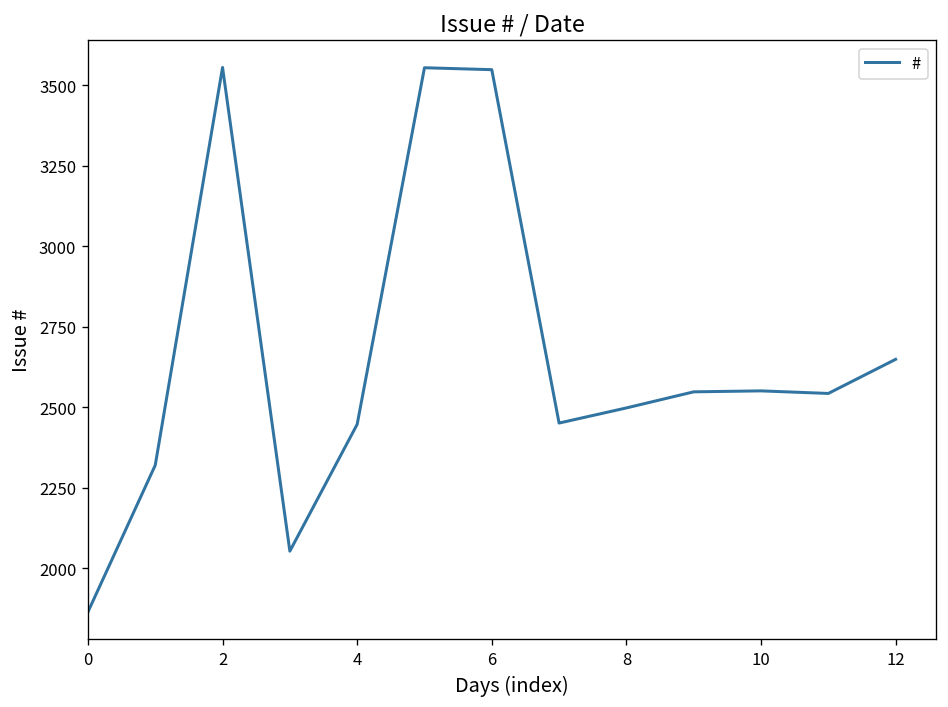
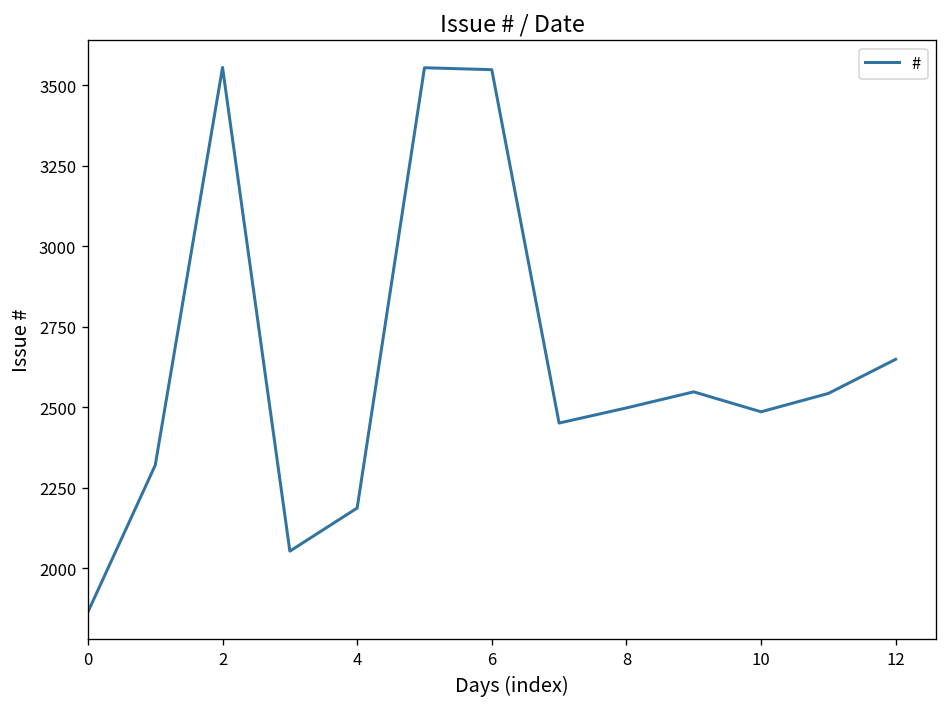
  {
    "0": 1860,
    "2": 3560,
-   "4": 2450,
+   "4": 2190,
    "6": 3550,
    "8": 2500,
-   "10": 2550,
+   "10": 2490,
    "12": 2650
  }
